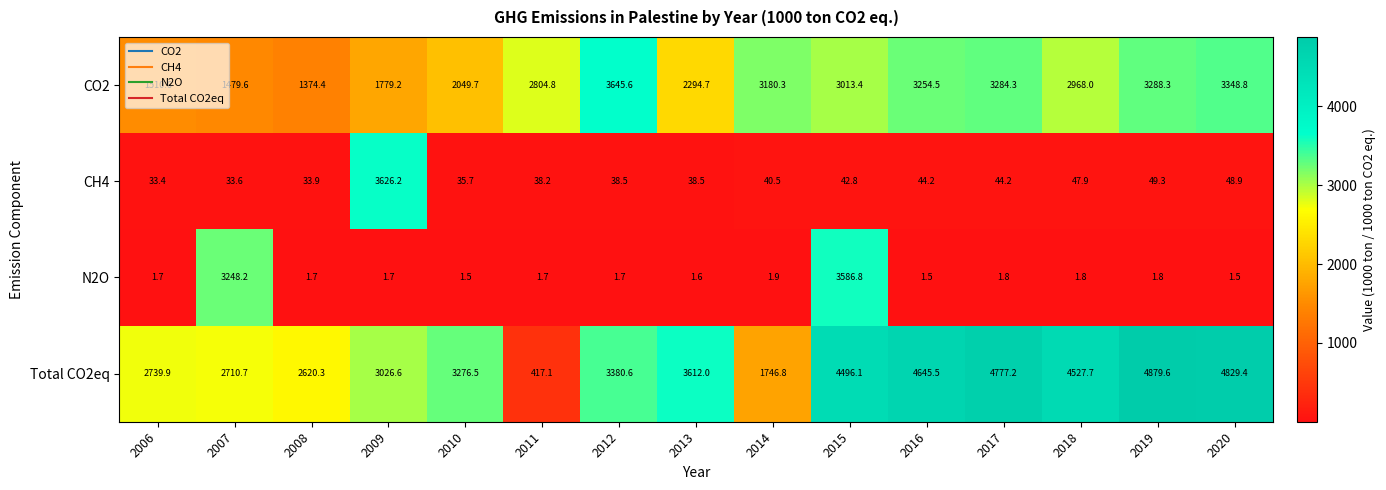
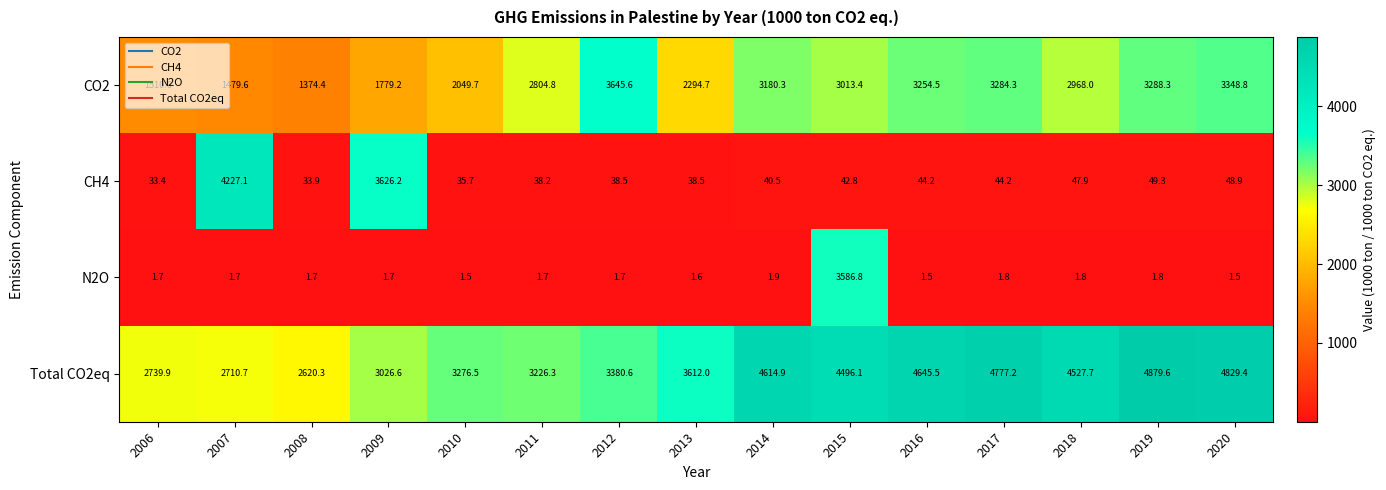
  {
    "CO2": {
      "2008": 1374.4,
      "2009": 1779.2,
      "2010": 2049.7,
      "2011": 2804.8,
      "2012": 3645.6,
      "2013": 2294.7,
      "2014": 3180.3,
      "2015": 3013.4,
      "2016": 3254.5,
      "2017": 3284.3,
      "2018": 2968.0,
      "2019": 3288.3,
      "2020": 3348.8
    },
    "CH4": {
      "2006": 33.4,
-     "2007": 33.6,
+     "2007": 4227.1,
      "2008": 33.9,
      "2009": 3626.2,
      "2010": 35.7,
      "2011": 38.2,
      "2012": 38.5,
      "2013": 38.5,
      "2014": 40.5,
      "2015": 42.8,
      "2016": 44.2,
      "2017": 44.2,
      "2018": 47.9,
      "2019": 49.3,
      "2020": 48.9
    },
    "N2O": {
      "2006": 1.7,
-     "2007": 3248.2,
+     "2007": 1.7,
      "2008": 1.7,
      "2009": 1.7,
      "2010": 1.5,
      "2011": 1.7,
      "2012": 1.7,
      "2013": 1.6,
      "2014": 1.9,
      "2015": 3586.8,
      "2016": 1.5,
      "2017": 1.8,
      "2018": 1.8,
      "2019": 1.8,
      "2020": 1.5
    },
    "Total CO2eq": {
      "2006": 2739.9,
      "2007": 2710.7,
      "2008": 2620.3,
      "2009": 3026.6,
      "2010": 3276.5,
-     "2011": 417.1,
+     "2011": 3226.3,
      "2012": 3380.6,
      "2013": 3612.0,
-     "2014": 1746.8,
+     "2014": 4614.9,
      "2015": 4496.1,
      "2016": 4645.5,
      "2017": 4777.2,
      "2018": 4527.7,
      "2019": 4879.6,
      "2020": 4829.4
    }
  }
